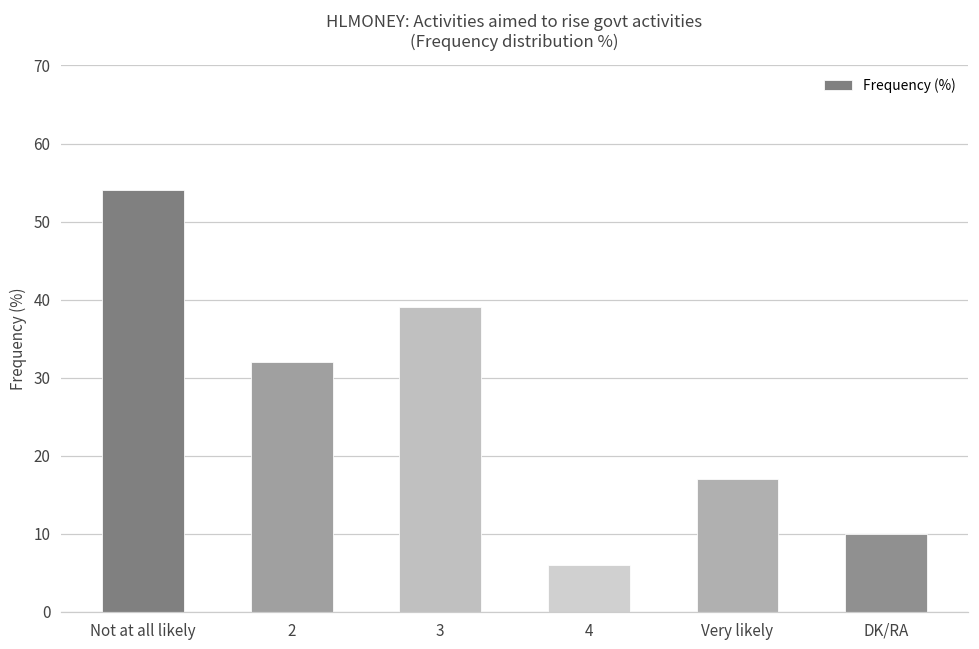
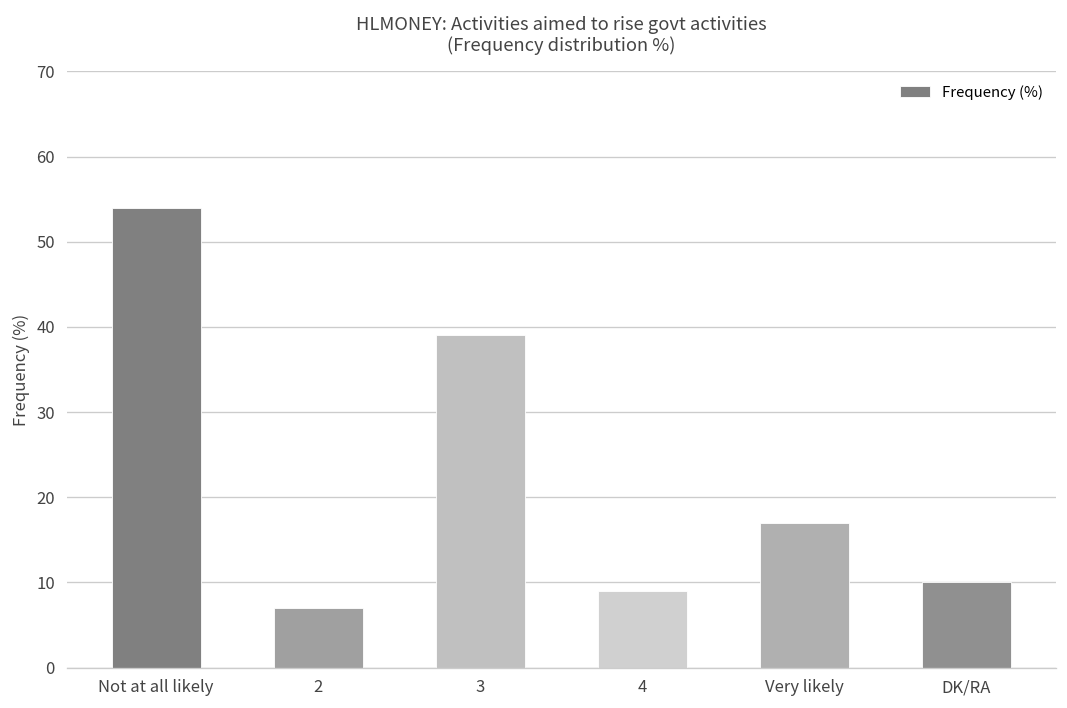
  {
    "Not at all likely": 54,
-   "2": 32,
+   "2": 7,
    "3": 39,
-   "4": 6,
+   "4": 9,
    "Very likely": 17,
    "DK/RA": 10
  }
